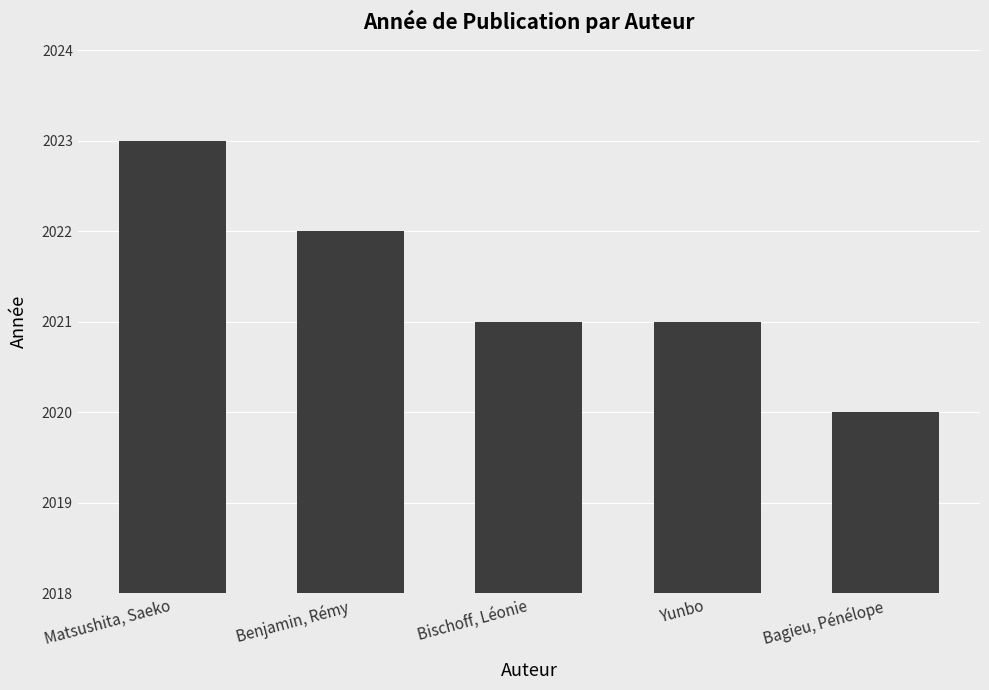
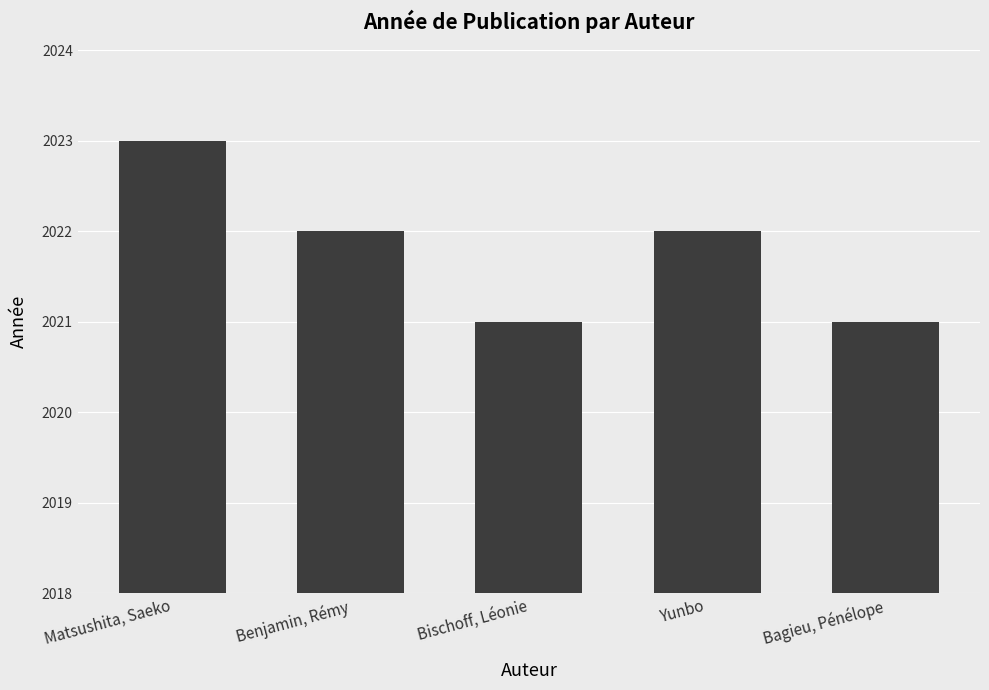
  {
    "Matsushita, Saeko": 2023,
    "Benjamin, Rémy": 2022,
    "Bischoff, Léonie": 2021,
-   "Yunbo": 2021,
-   "Bagieu, Pénélope": 2020
+   "Yunbo": 2022,
+   "Bagieu, Pénélope": 2021
  }
